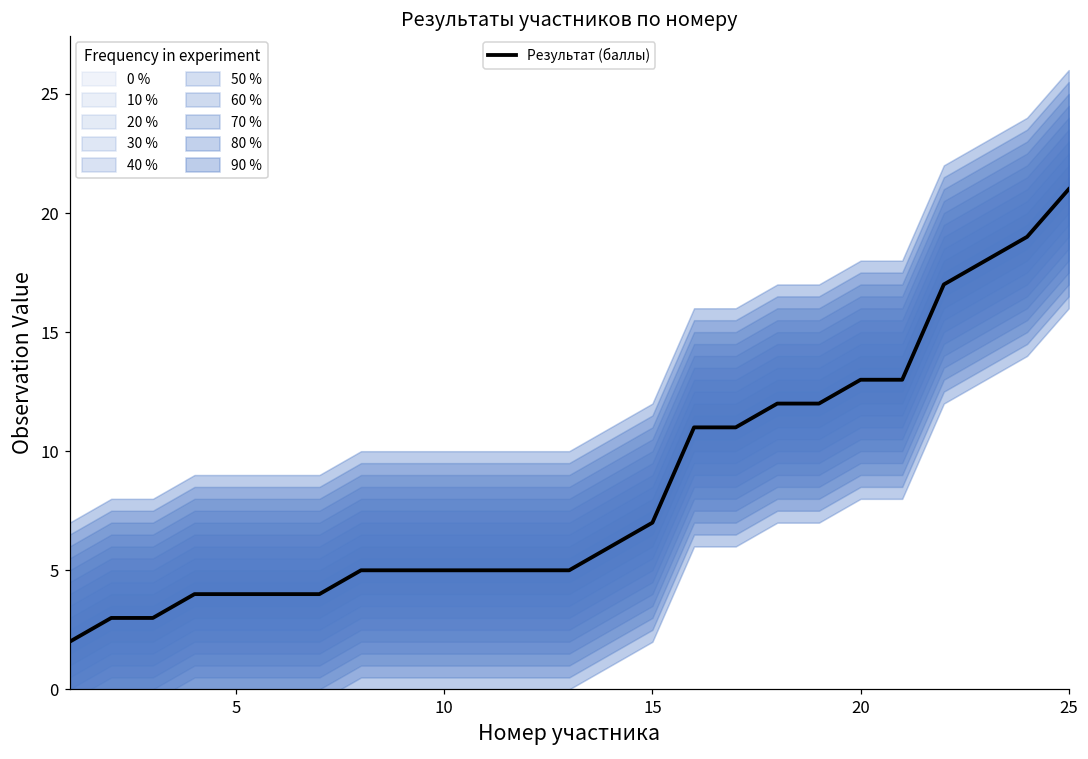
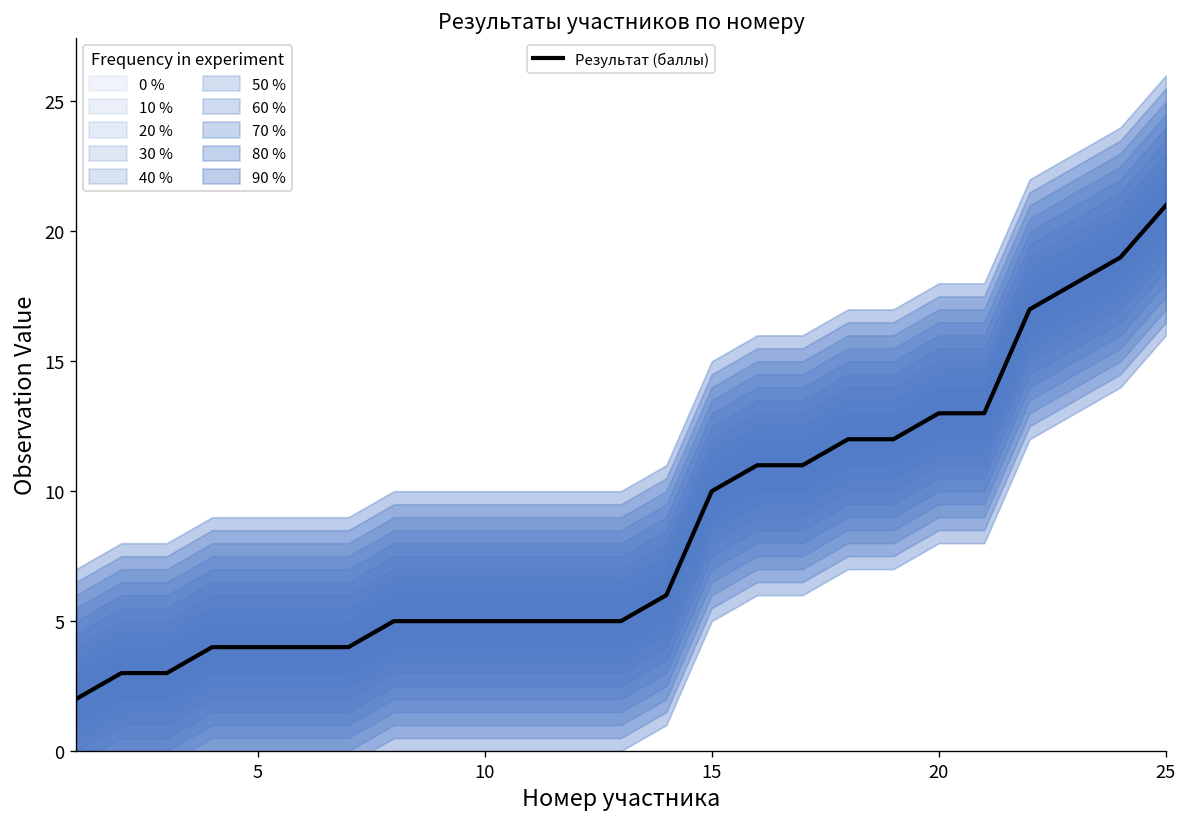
  {
    "Результат (баллы)": {
      "5": 4,
      "10": 5,
-     "15": 7,
+     "15": 10,
      "20": 13,
      "25": 21
    }
  }
